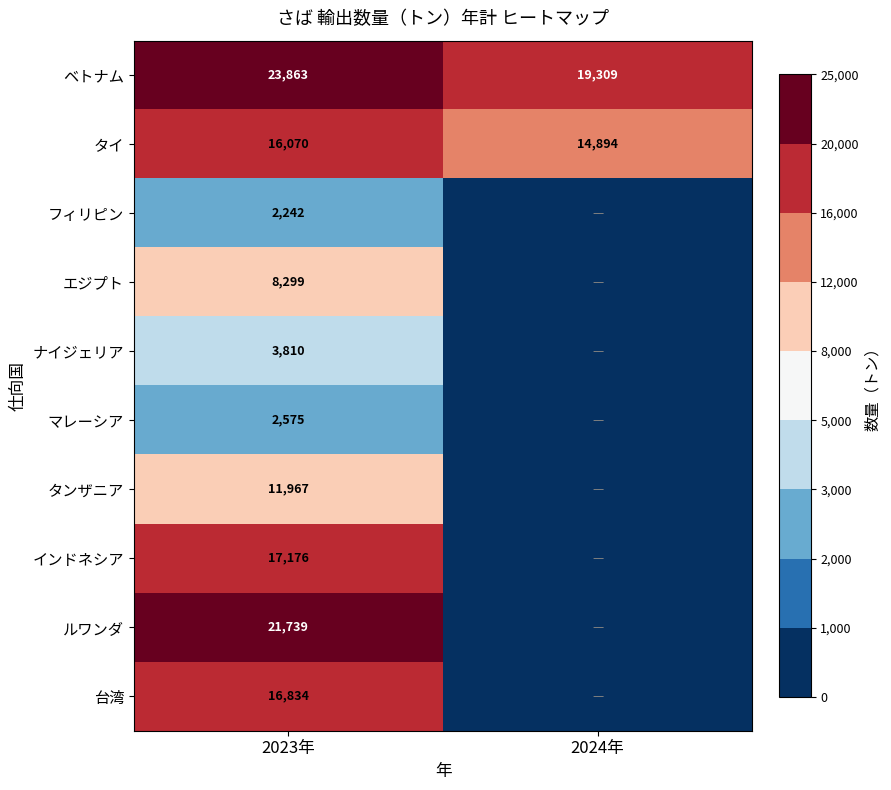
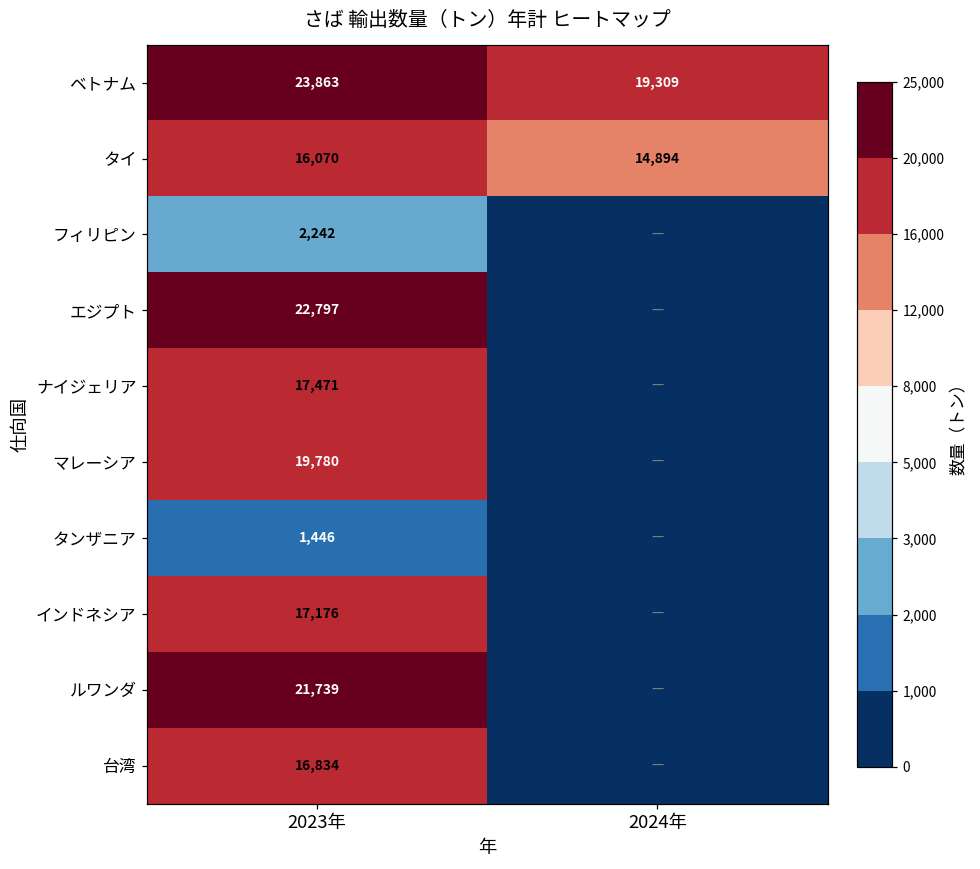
  {
    "ベトナム": {
      "2023年": "23,863",
      "2024年": "19,309"
    },
    "タイ": {
      "2023年": "16,070",
      "2024年": "14,894"
    },
    "フィリピン": {
      "2023年": "2,242"
    },
    "エジプト": {
-     "2023年": "8,299"
+     "2023年": "22,797"
    },
    "ナイジェリア": {
-     "2023年": "3,810"
+     "2023年": "17,471"
    },
    "マレーシア": {
-     "2023年": "2,575"
+     "2023年": "19,780"
    },
    "タンザニア": {
-     "2023年": "11,967"
+     "2023年": "1,446"
    },
    "インドネシア": {
      "2023年": "17,176"
    },
    "ルワンダ": {
      "2023年": "21,739"
    },
    "台湾": {
      "2023年": "16,834"
    }
  }
